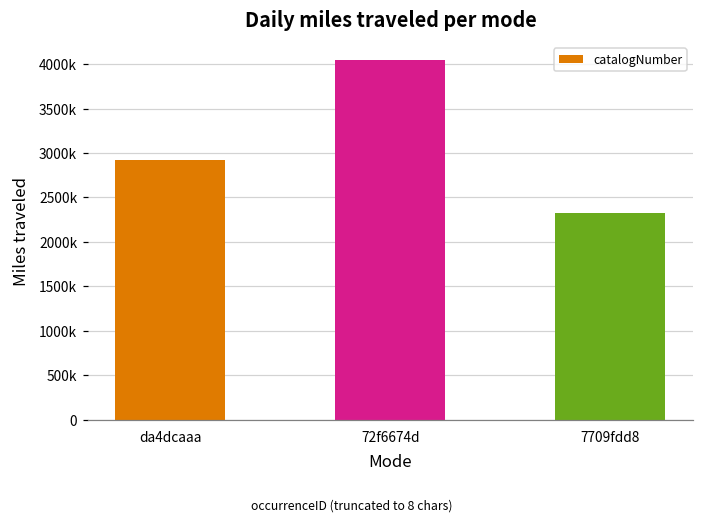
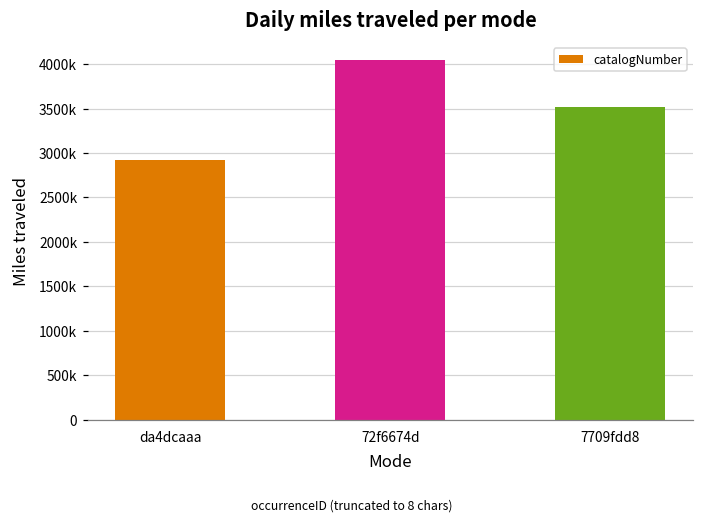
  {
    "da4dcaaa": 2900000,
    "72f6674d": 4000000,
-   "7709fdd8": 2300000
+   "7709fdd8": 3500000
  }
